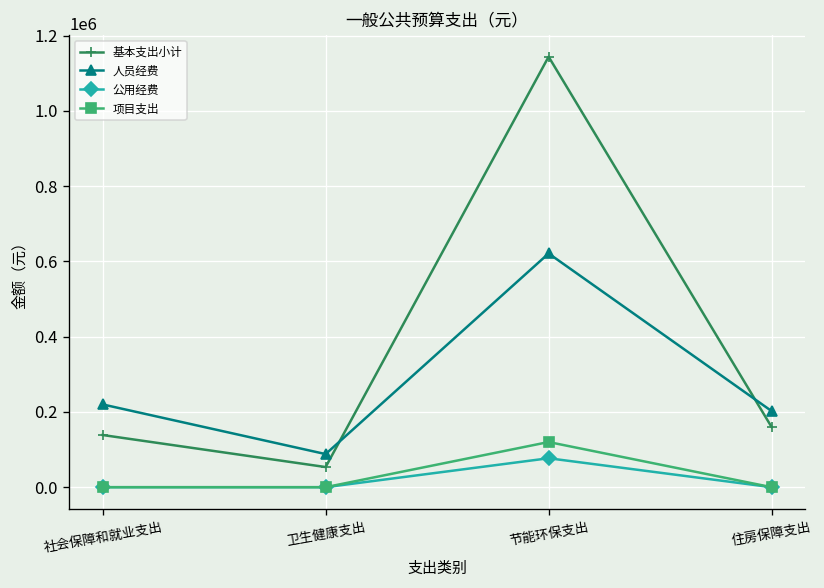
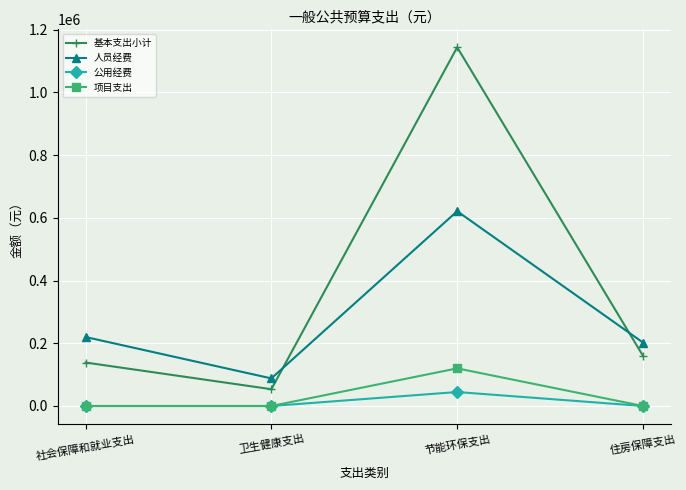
  {
    "人员经费": {
      "社会保障和就业支出": 220000,
      "卫生健康支出": 90000,
      "节能环保支出": 620000,
      "住房保障支出": 200000
    },
    "公用经费": {
-     "节能环保支出": 80000
+     "节能环保支出": 40000
    }
  }
